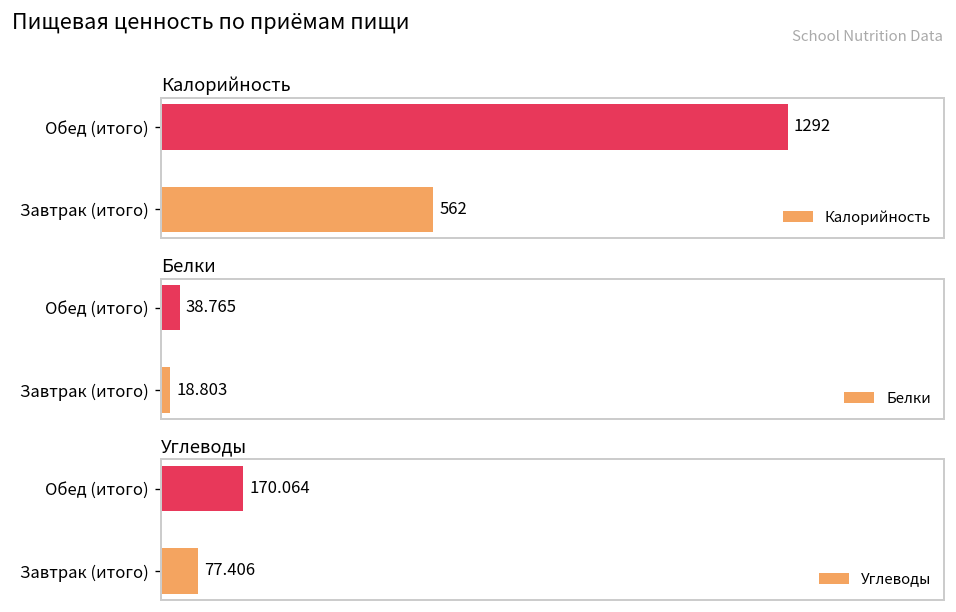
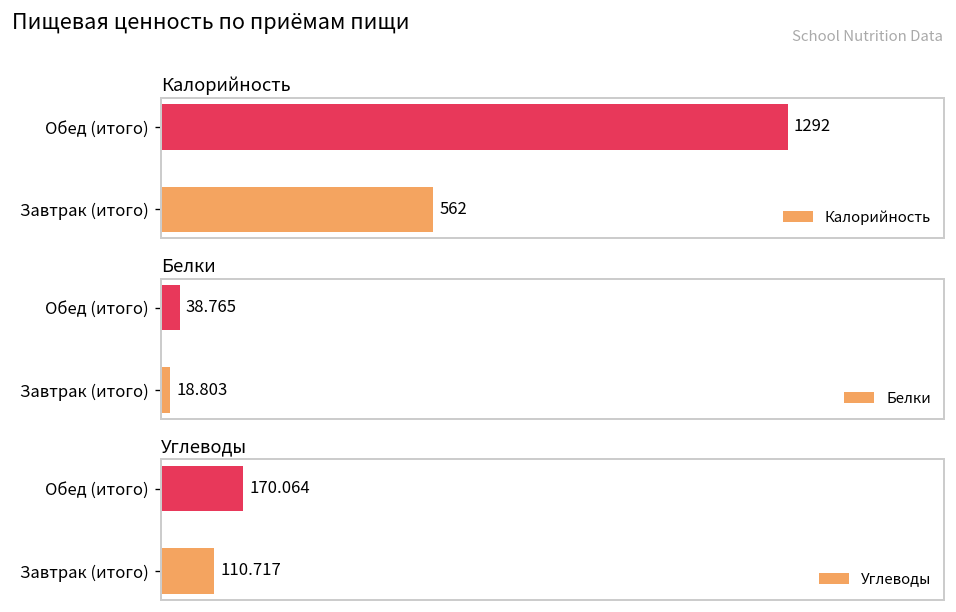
  {
    "Калорийность": {
      "Обед (итого)": 1292,
      "Завтрак (итого)": 562
    },
    "Белки": {
      "Обед (итого)": 38.765,
      "Завтрак (итого)": 18.803
    },
    "Углеводы": {
      "Обед (итого)": 170.064,
-     "Завтрак (итого)": 77.406
+     "Завтрак (итого)": 110.717
    }
  }
